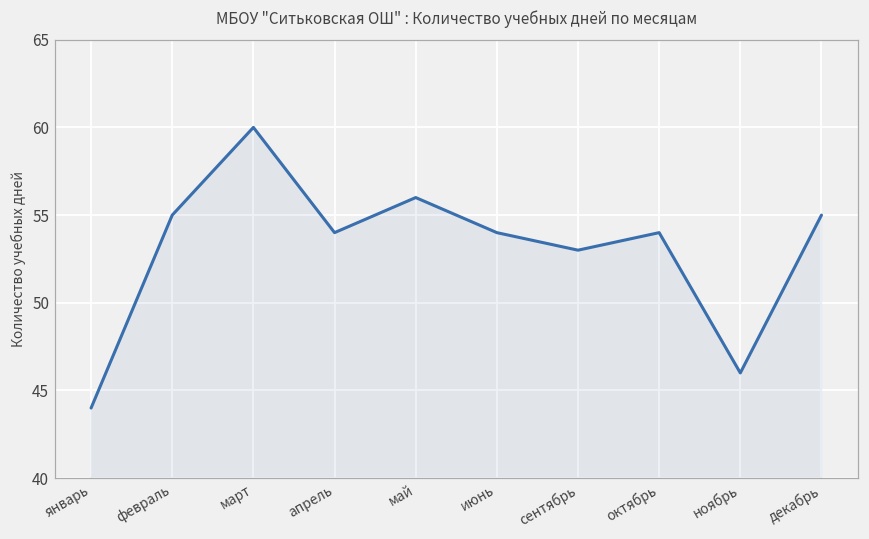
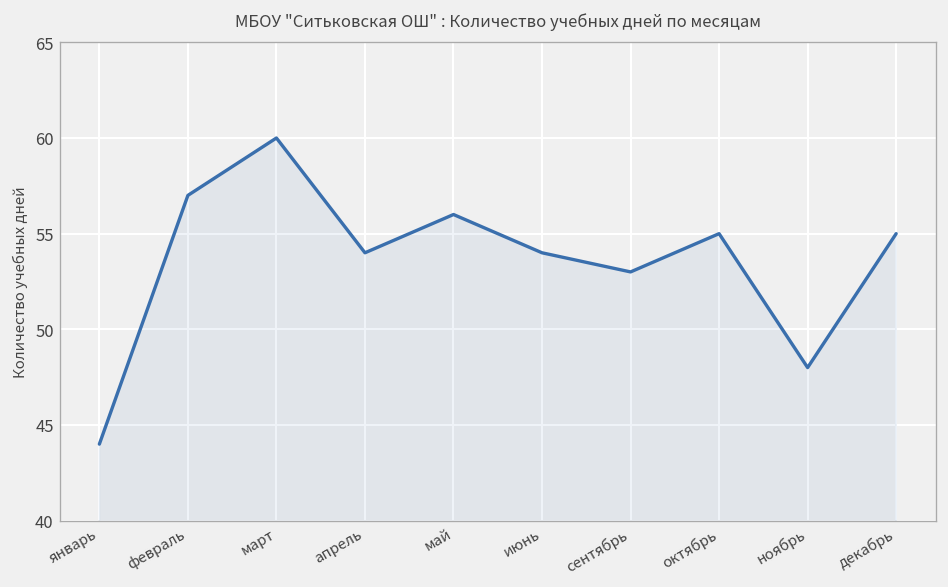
  {
    "январь": 44,
-   "февраль": 55,
+   "февраль": 57,
    "март": 60,
    "апрель": 54,
    "май": 56,
    "июнь": 54,
    "сентябрь": 53,
-   "октябрь": 54,
-   "ноябрь": 46,
+   "октябрь": 55,
+   "ноябрь": 48,
    "декабрь": 55
  }
